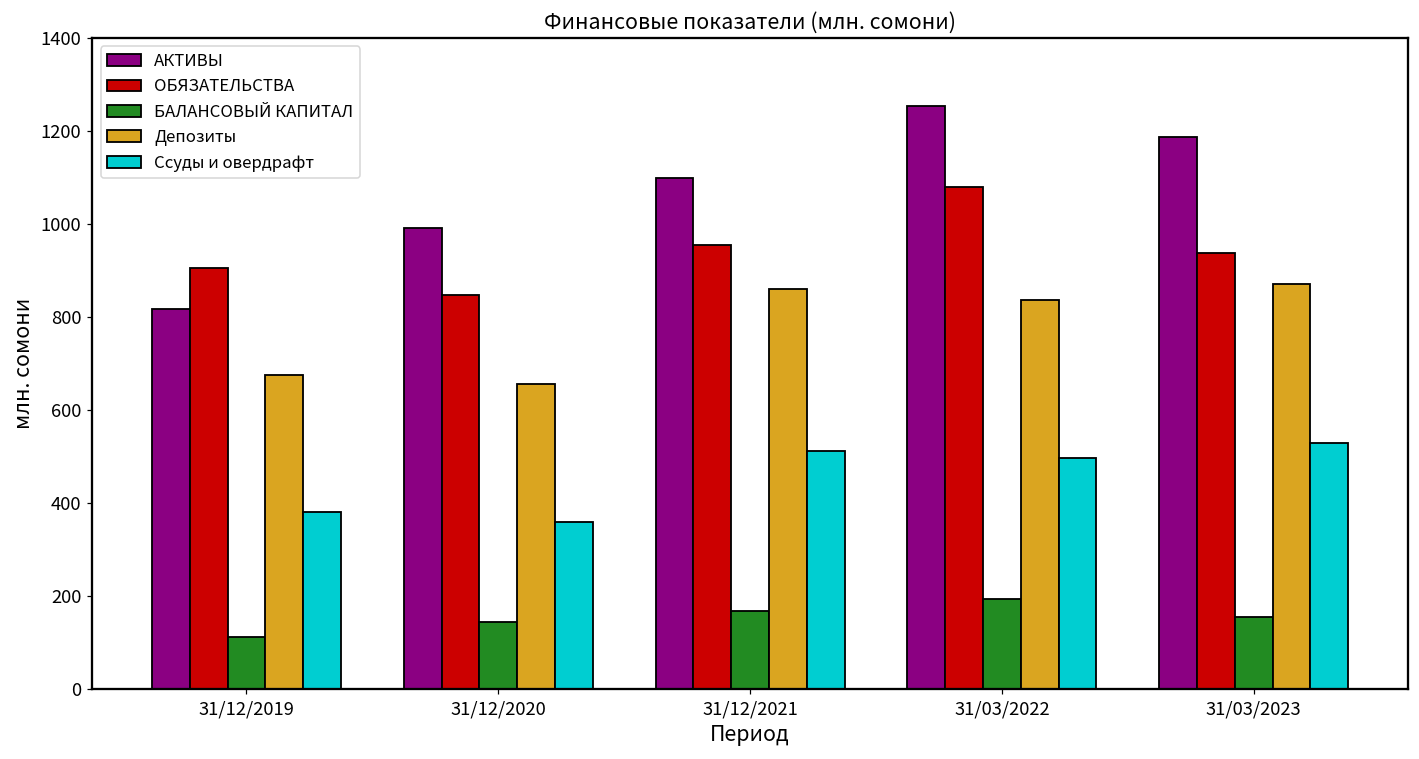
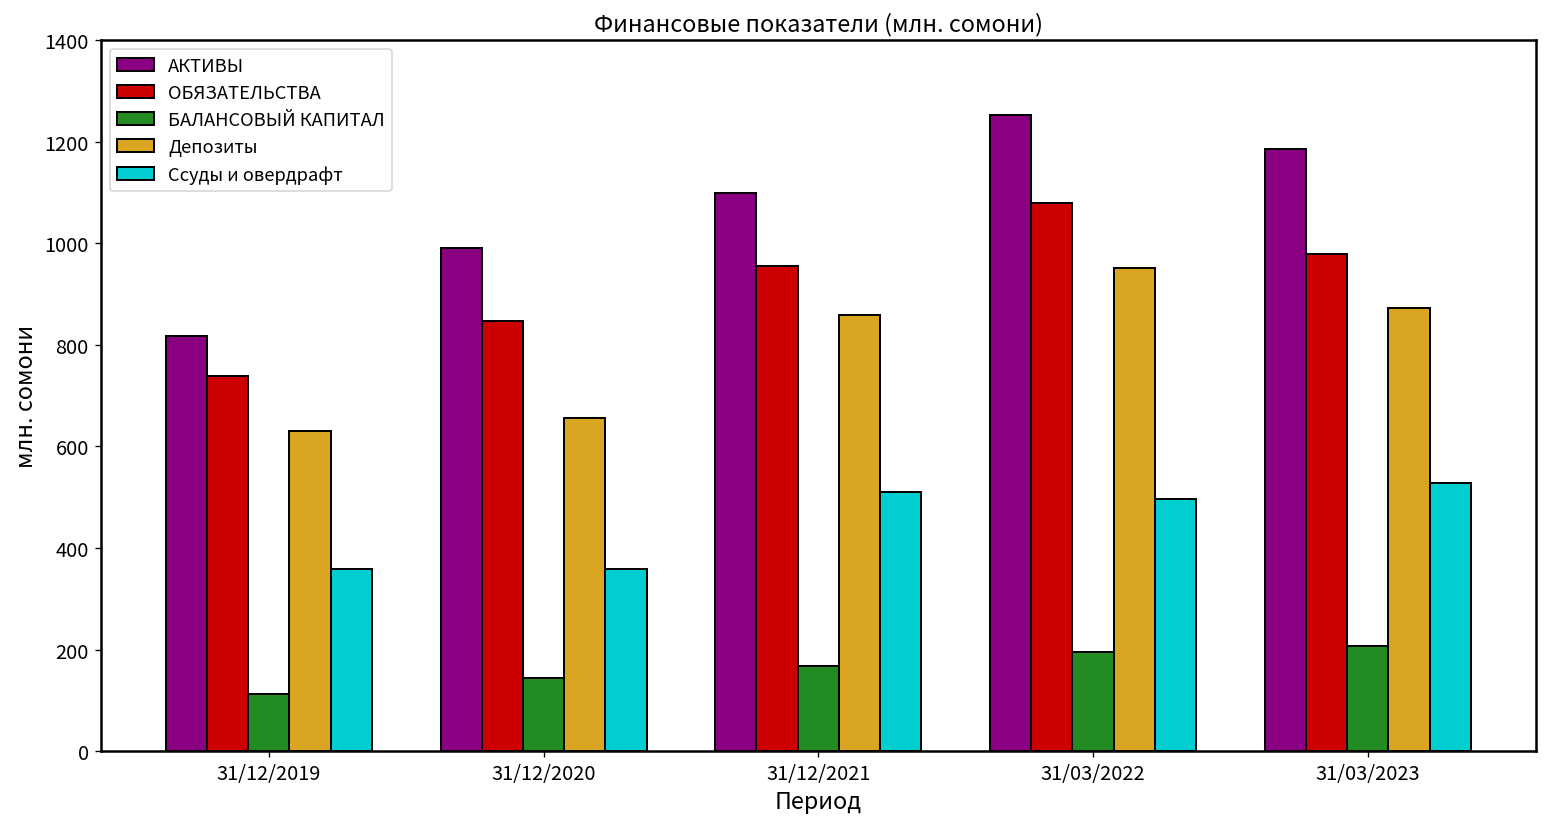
  {
    "АКТИВЫ": {
      "31/12/2019": 820,
      "31/12/2020": 990,
      "31/12/2021": 1100,
      "31/03/2022": 1250,
      "31/03/2023": 1190
    },
    "ОБЯЗАТЕЛЬСТВА": {
-     "31/12/2019": 910,
+     "31/12/2019": 740,
      "31/12/2020": 850,
      "31/12/2021": 960,
      "31/03/2022": 1080,
-     "31/03/2023": 940
+     "31/03/2023": 980
    },
    "БАЛАНСОВЫЙ КАПИТАЛ": {
      "31/12/2019": 110,
      "31/12/2020": 140,
      "31/12/2021": 170,
      "31/03/2022": 190,
-     "31/03/2023": 160
+     "31/03/2023": 210
    },
    "Депозиты": {
-     "31/12/2019": 680,
+     "31/12/2019": 630,
      "31/12/2020": 660,
      "31/12/2021": 860,
-     "31/03/2022": 840,
+     "31/03/2022": 950,
      "31/03/2023": 870
    },
    "Ссуды и овердрафт": {
-     "31/12/2019": 380,
+     "31/12/2019": 360,
      "31/12/2020": 360,
      "31/12/2021": 510,
      "31/03/2022": 500,
      "31/03/2023": 530
    }
  }
